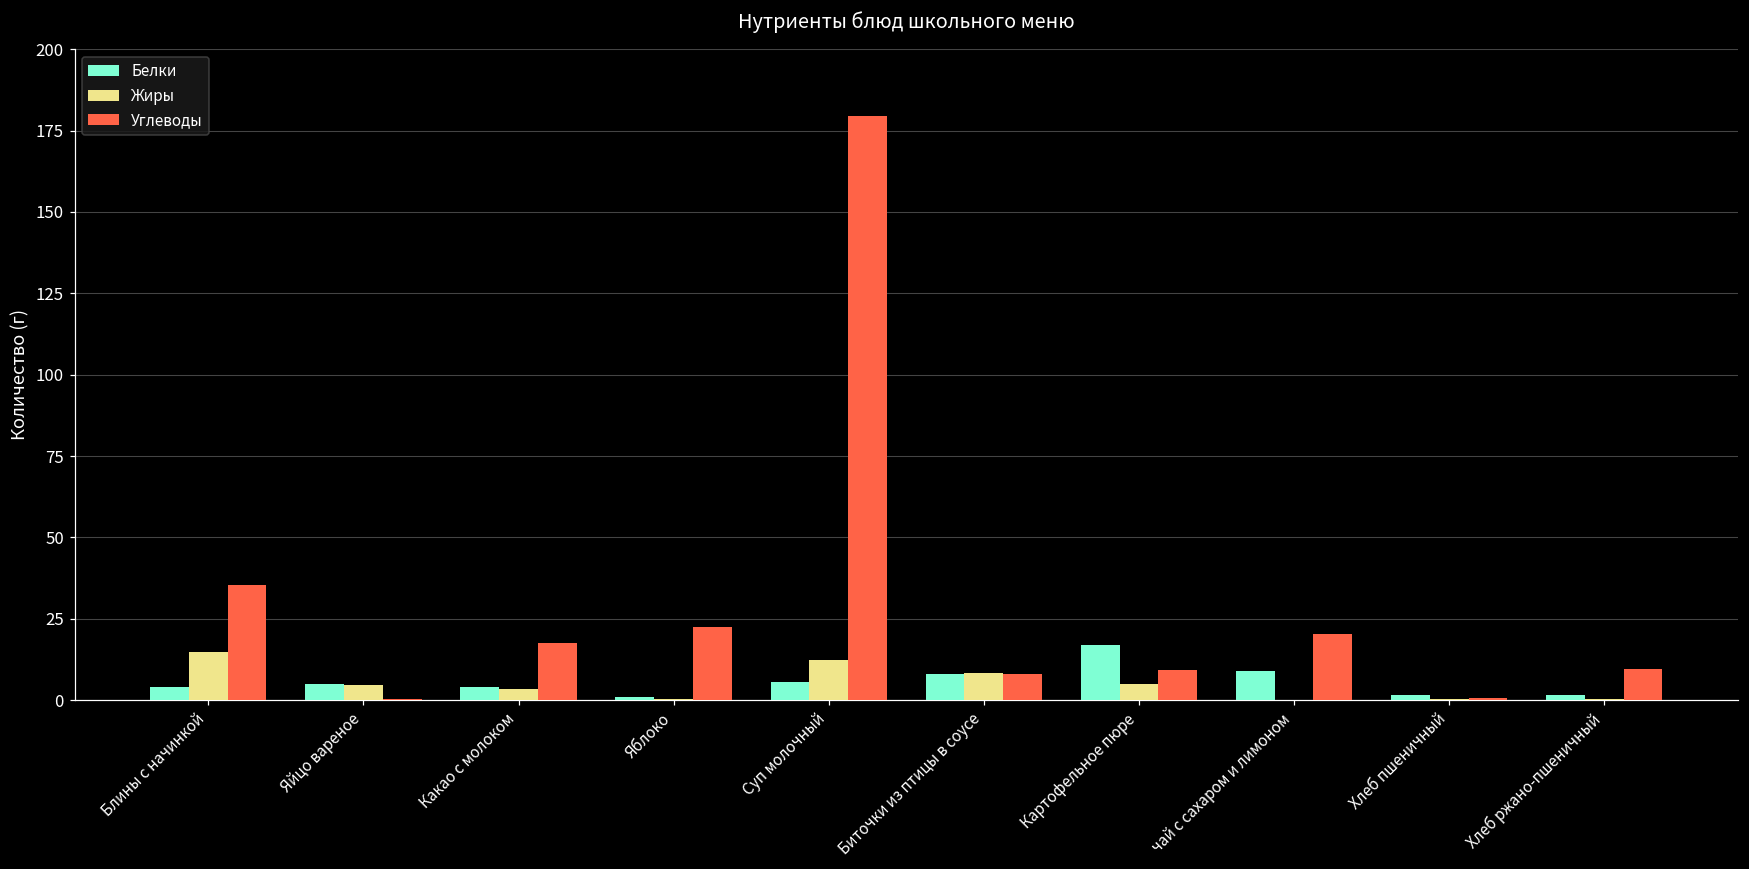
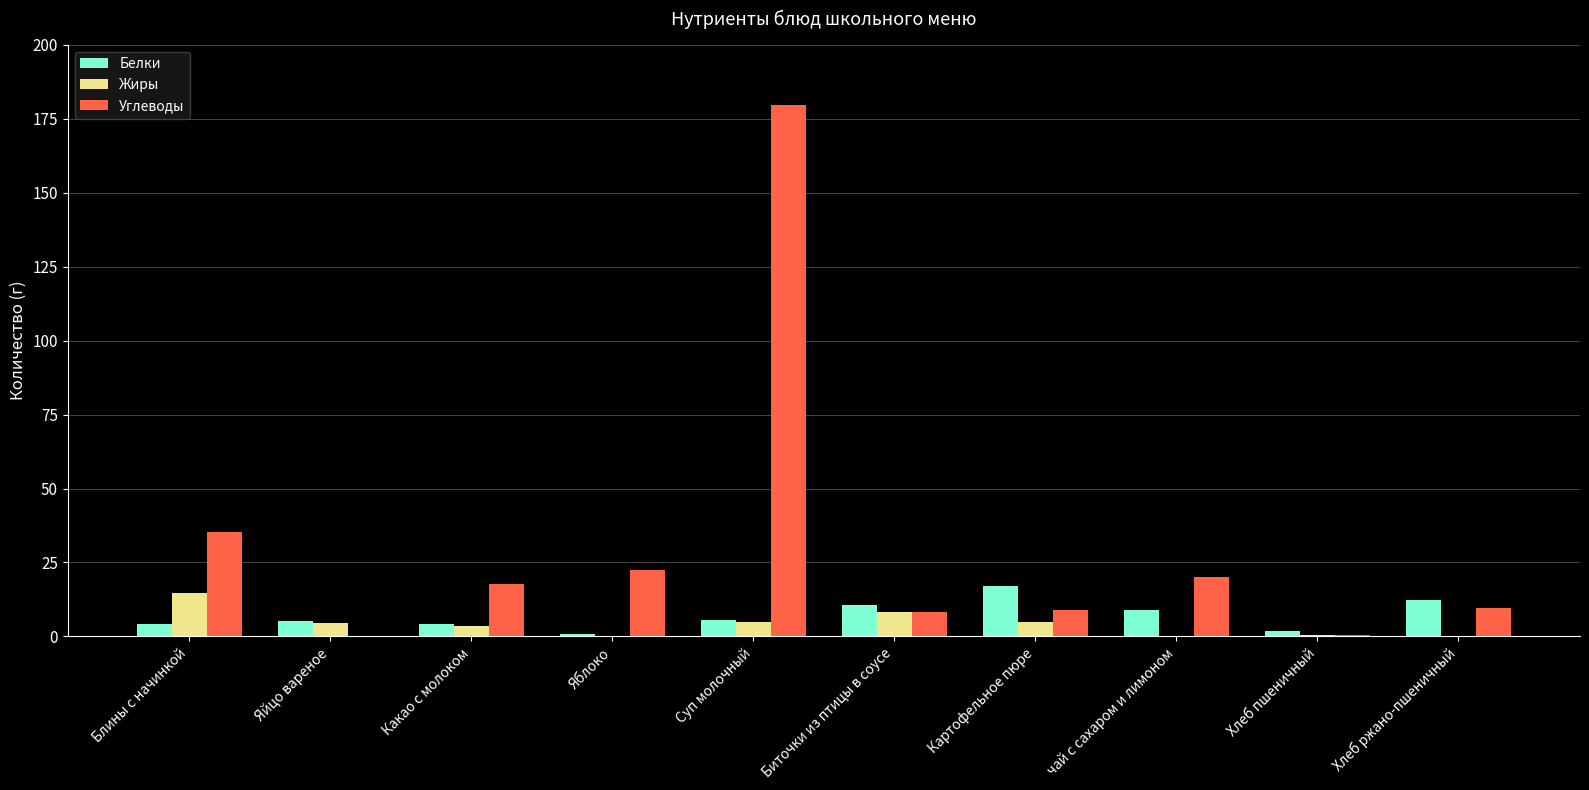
  {
    "Белки": {
      "Блины с начинкой": 4,
      "Яйцо вареное": 5,
      "Какао с молоком": 4,
      "Яблоко": 1,
      "Суп молочный": 6,
-     "Биточки из птицы в соусе": 8,
+     "Биточки из птицы в соусе": 11,
      "Картофельное пюре": 17,
      "чай с сахаром и лимоном": 9,
      "Хлеб пшеничный": 2,
-     "Хлеб ржано-пшеничный": 2
+     "Хлеб ржано-пшеничный": 12
    },
    "Жиры": {
      "Блины с начинкой": 15,
      "Яйцо вареное": 5,
      "Какао с молоком": 4,
-     "Суп молочный": 12,
+     "Суп молочный": 5,
      "Биточки из птицы в соусе": 8,
      "Картофельное пюре": 5,
      "чай с сахаром и лимоном": 0
    },
    "Углеводы": {
      "Блины с начинкой": 35,
      "Какао с молоком": 18,
      "Яблоко": 23,
      "Суп молочный": 180,
      "Биточки из птицы в соусе": 8,
      "Картофельное пюре": 9,
      "чай с сахаром и лимоном": 20,
      "Хлеб ржано-пшеничный": 10
    }
  }
